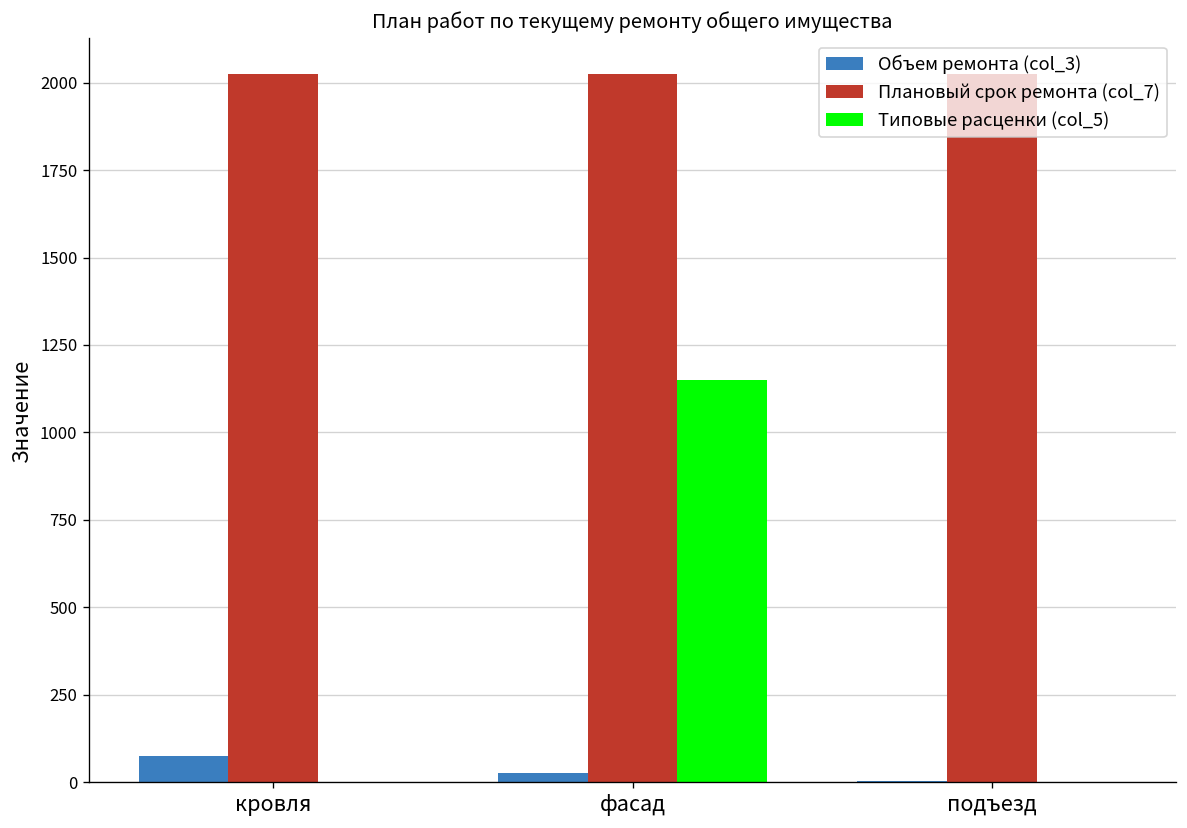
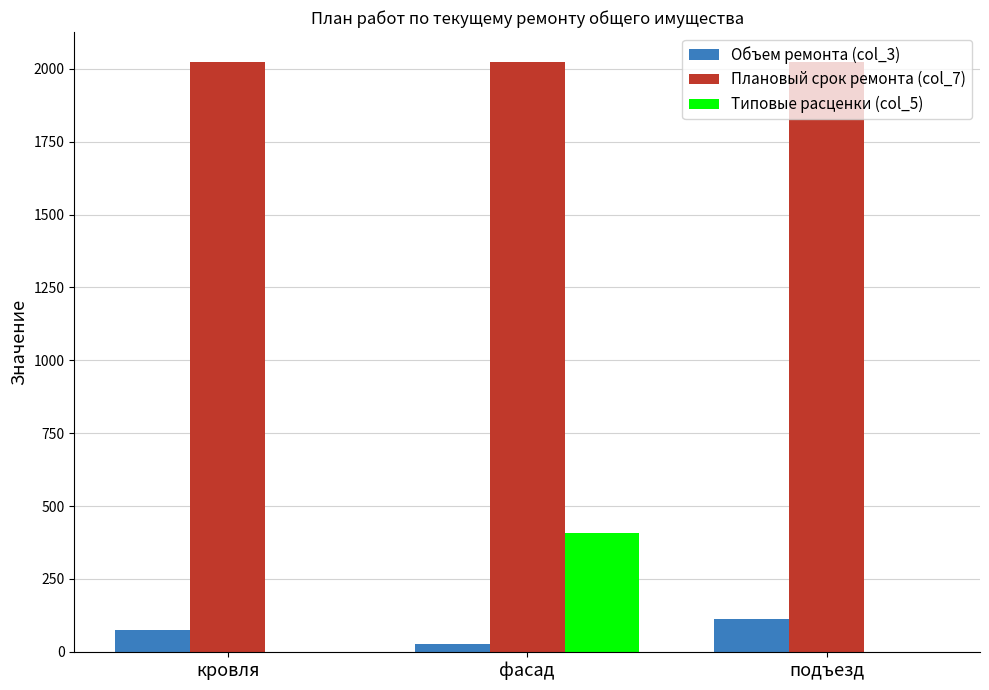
  {
    "Объем ремонта (col_3)": {
      "кровля": 70,
      "фасад": 30,
-     "подъезд": 0
+     "подъезд": 110
    },
    "Плановый срок ремонта (col_7)": {
      "кровля": 2030,
      "фасад": 2030
    },
    "Типовые расценки (col_5)": {
      "кровля": 0,
-     "фасад": 1150,
+     "фасад": 410,
      "подъезд": 0
    }
  }
